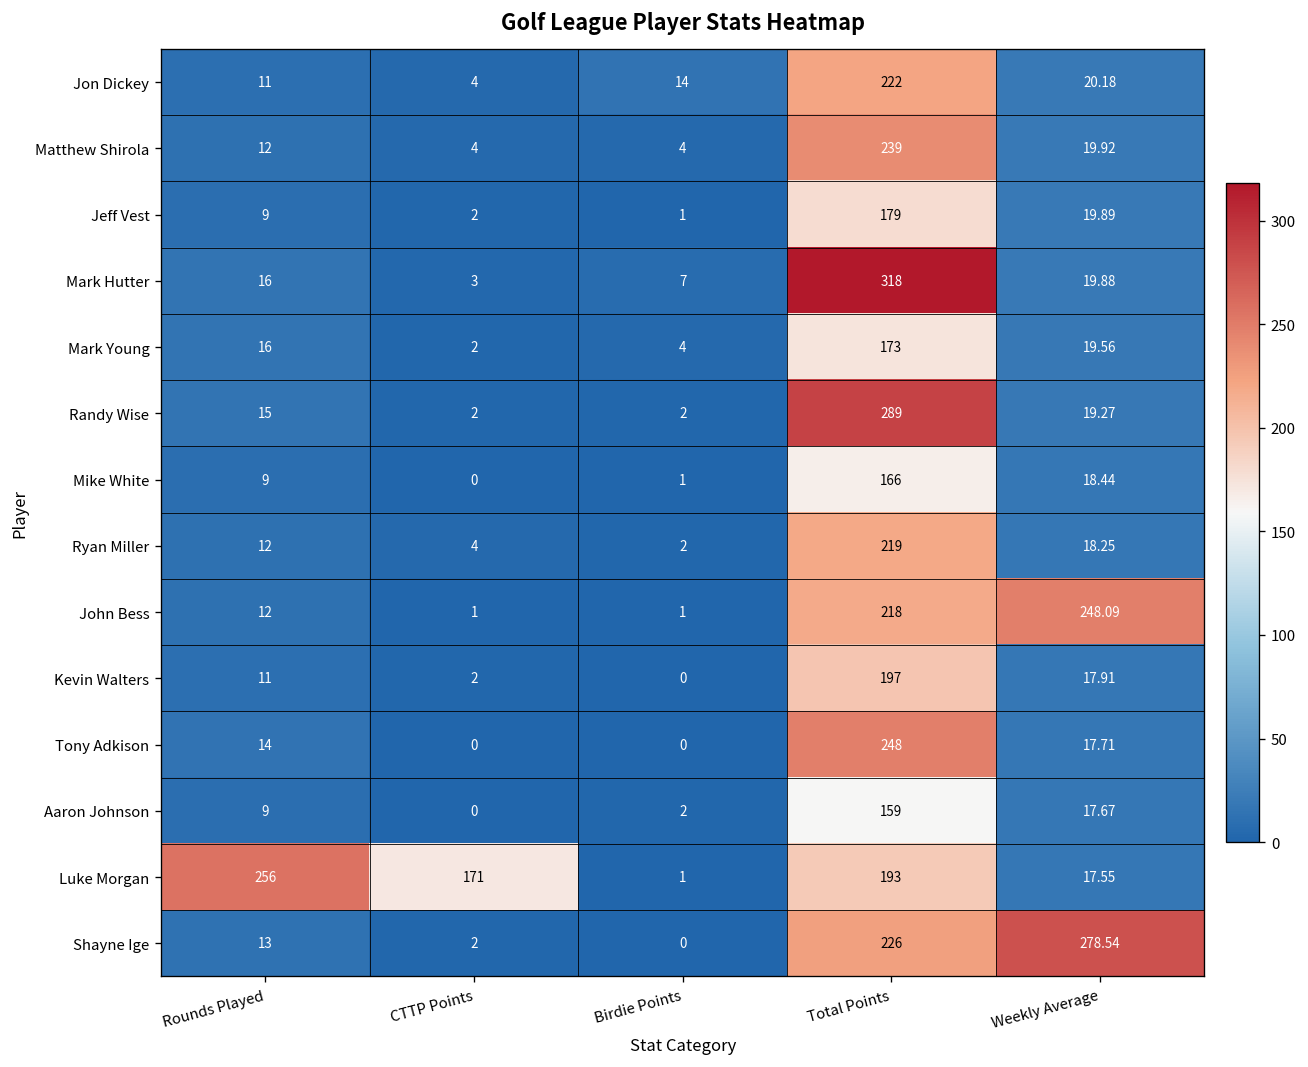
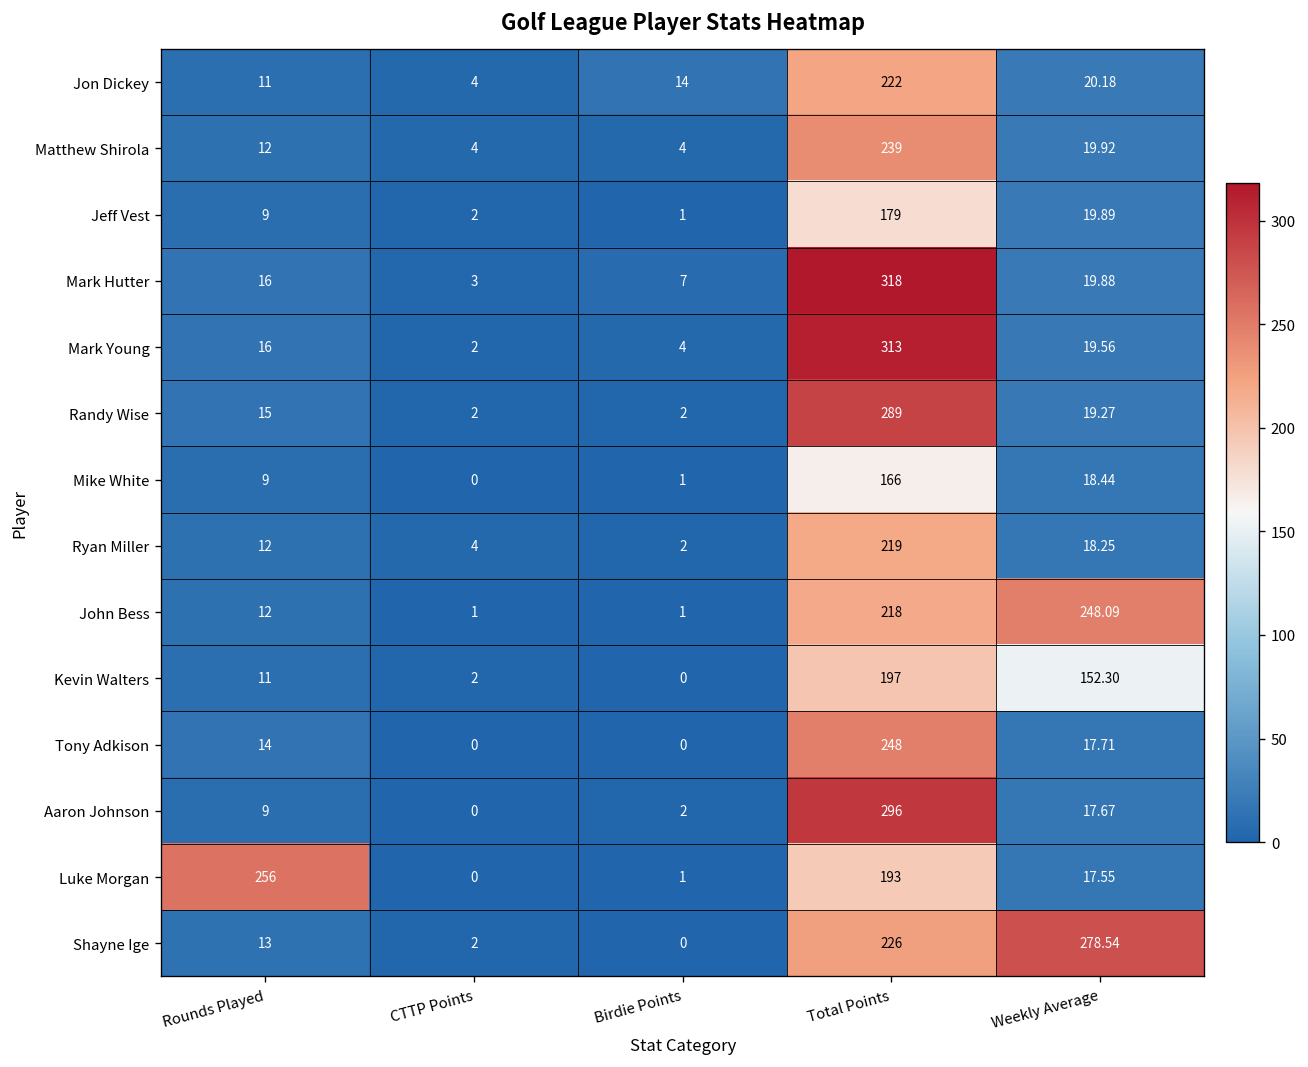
  {
    "Jon Dickey": {
      "Rounds Played": 11,
      "CTTP Points": 4,
      "Birdie Points": 14,
      "Total Points": 222,
      "Weekly Average": 20.18
    },
    "Matthew Shirola": {
      "Rounds Played": 12,
      "CTTP Points": 4,
      "Birdie Points": 4,
      "Total Points": 239,
      "Weekly Average": 19.92
    },
    "Jeff Vest": {
      "Rounds Played": 9,
      "CTTP Points": 2,
      "Birdie Points": 1,
      "Total Points": 179,
      "Weekly Average": 19.89
    },
    "Mark Hutter": {
      "Rounds Played": 16,
      "CTTP Points": 3,
      "Birdie Points": 7,
      "Total Points": 318,
      "Weekly Average": 19.88
    },
    "Mark Young": {
      "Rounds Played": 16,
      "CTTP Points": 2,
      "Birdie Points": 4,
-     "Total Points": 173,
+     "Total Points": 313,
      "Weekly Average": 19.56
    },
    "Randy Wise": {
      "Rounds Played": 15,
      "CTTP Points": 2,
      "Birdie Points": 2,
      "Total Points": 289,
      "Weekly Average": 19.27
    },
    "Mike White": {
      "Rounds Played": 9,
      "CTTP Points": 0,
      "Birdie Points": 1,
      "Total Points": 166,
      "Weekly Average": 18.44
    },
    "Ryan Miller": {
      "Rounds Played": 12,
      "CTTP Points": 4,
      "Birdie Points": 2,
      "Total Points": 219,
      "Weekly Average": 18.25
    },
    "John Bess": {
      "Rounds Played": 12,
      "CTTP Points": 1,
      "Birdie Points": 1,
      "Total Points": 218,
      "Weekly Average": 248.09
    },
    "Kevin Walters": {
      "Rounds Played": 11,
      "CTTP Points": 2,
      "Birdie Points": 0,
      "Total Points": 197,
-     "Weekly Average": 17.91
+     "Weekly Average": 152.30
    },
    "Tony Adkison": {
      "Rounds Played": 14,
      "CTTP Points": 0,
      "Birdie Points": 0,
      "Total Points": 248,
      "Weekly Average": 17.71
    },
    "Aaron Johnson": {
      "Rounds Played": 9,
      "CTTP Points": 0,
      "Birdie Points": 2,
-     "Total Points": 159,
+     "Total Points": 296,
      "Weekly Average": 17.67
    },
    "Luke Morgan": {
      "Rounds Played": 256,
-     "CTTP Points": 171,
+     "CTTP Points": 0,
      "Birdie Points": 1,
      "Total Points": 193,
      "Weekly Average": 17.55
    },
    "Shayne Ige": {
      "Rounds Played": 13,
      "CTTP Points": 2,
      "Birdie Points": 0,
      "Total Points": 226,
      "Weekly Average": 278.54
    }
  }
